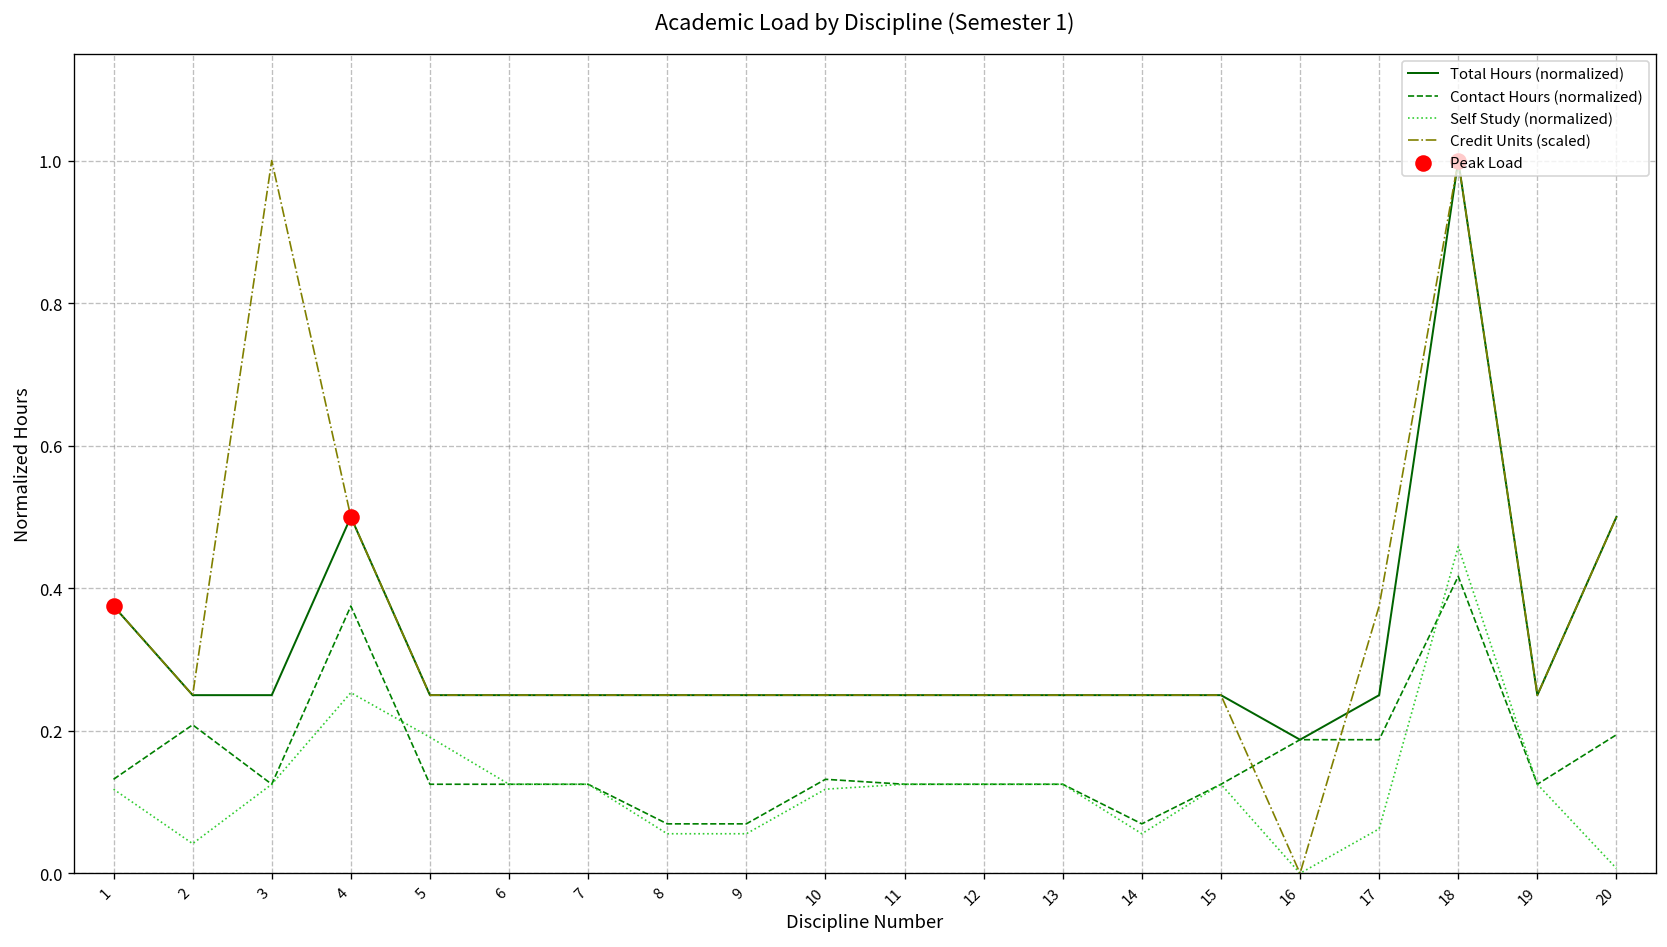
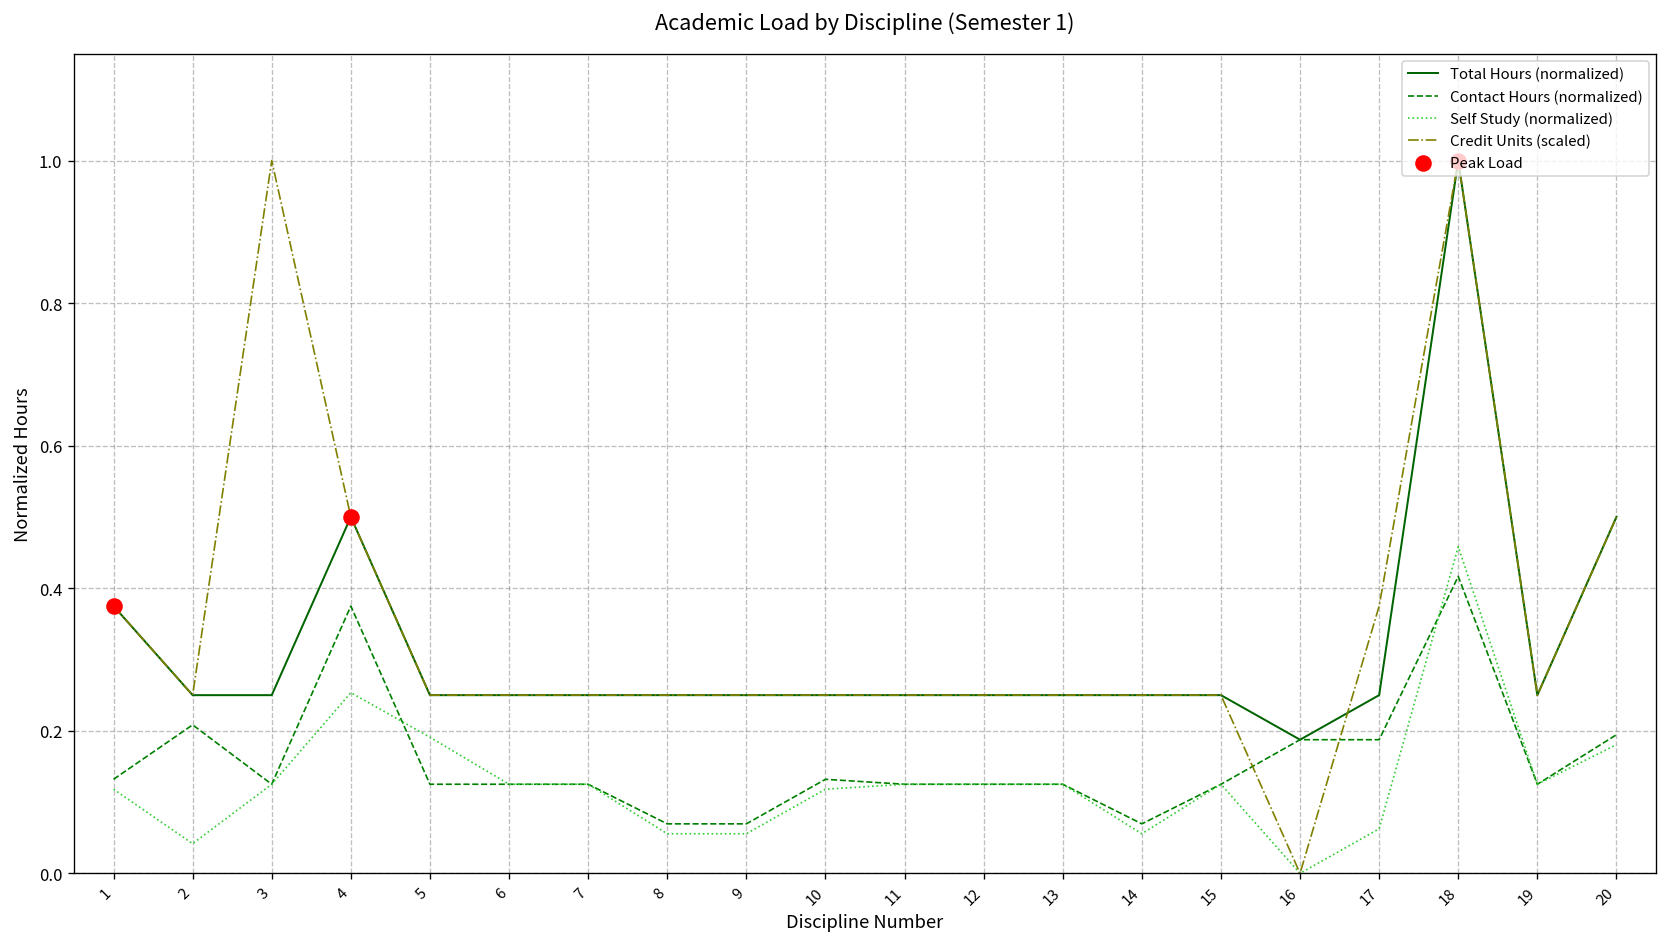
  {
    "Self Study (normalized)": {
      "1": 0.12,
      "2": 0.04,
      "4": 0.25,
      "5": 0.19,
      "8": 0.06,
      "9": 0.06,
      "10": 0.12,
      "14": 0.06,
      "17": 0.06,
      "18": 0.46,
-     "20": 0.01
+     "20": 0.18
    },
    "Credit Units (scaled)": {
      "3": 1.00,
      "17": 0.38
    }
  }
